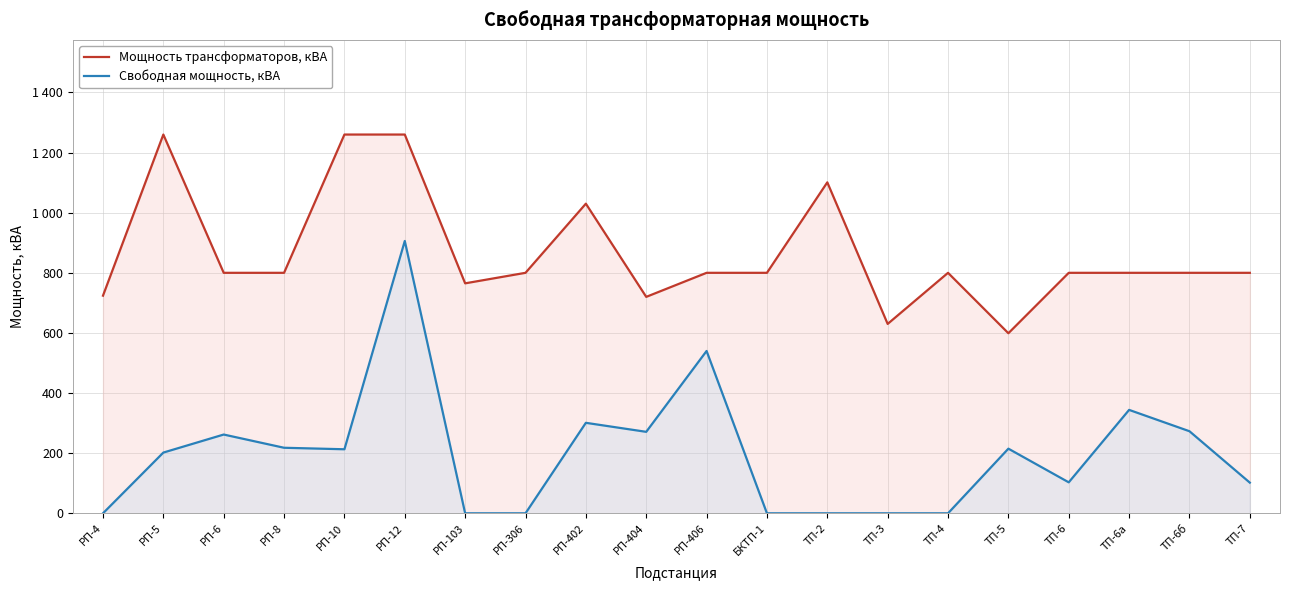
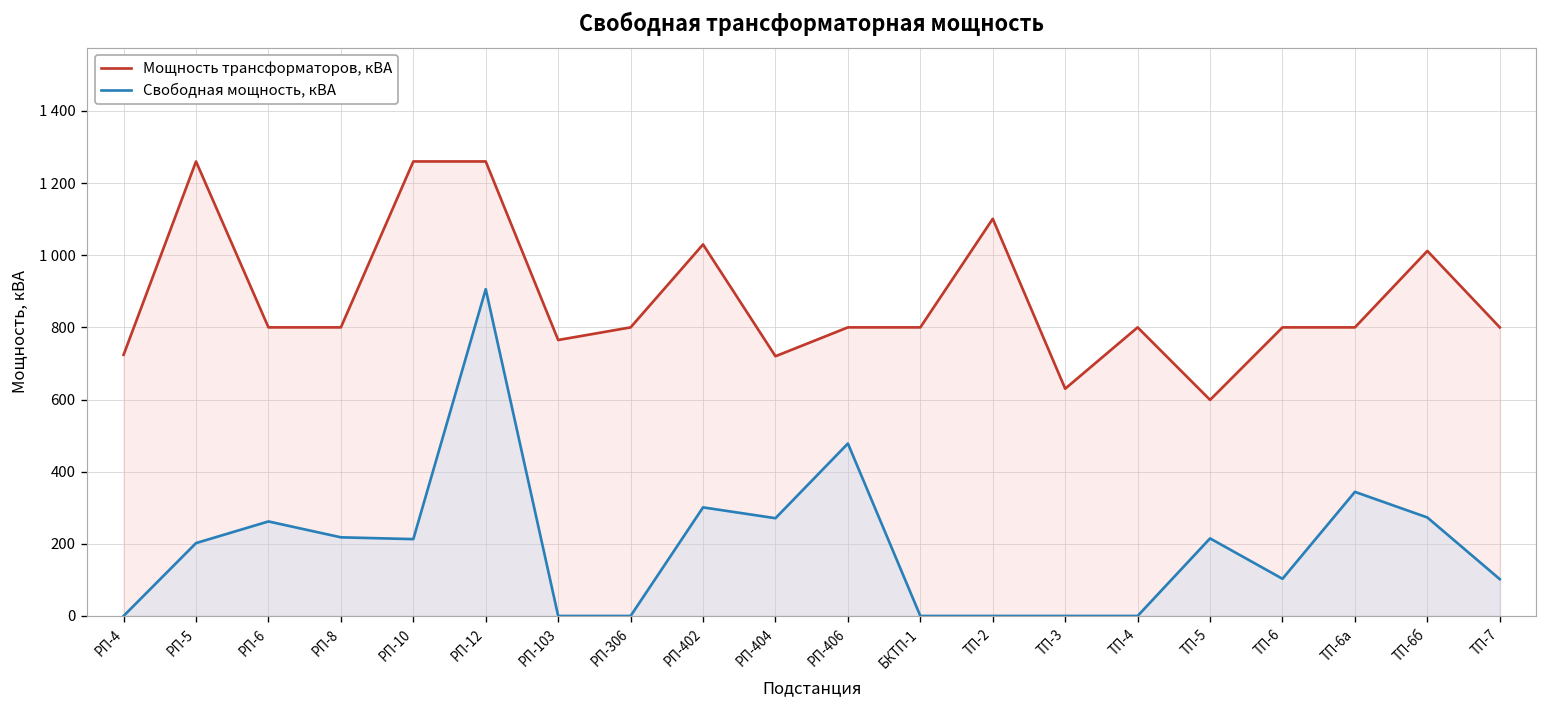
  {
    "Мощность трансформаторов, кВА": {
      "РП-4": 720,
      "РП-5": 1260,
      "РП-6": 800,
      "РП-8": 800,
      "РП-10": 1260,
      "РП-12": 1260,
      "РП-103": 770,
      "РП-306": 800,
      "РП-402": 1030,
      "РП-404": 720,
      "РП-406": 800,
      "БКТП-1": 800,
      "ТП-2": 1100,
      "ТП-3": 630,
      "ТП-4": 800,
      "ТП-5": 600,
      "ТП-6": 800,
      "ТП-6а": 800,
-     "ТП-6б": 800,
+     "ТП-6б": 1010,
      "ТП-7": 800
    },
    "Свободная мощность, кВА": {
      "РП-4": 0,
      "РП-5": 200,
      "РП-6": 260,
      "РП-8": 220,
      "РП-10": 210,
      "РП-12": 910,
      "РП-103": 0,
      "РП-306": 0,
      "РП-402": 300,
      "РП-404": 270,
-     "РП-406": 540,
+     "РП-406": 480,
      "БКТП-1": 0,
      "ТП-2": 0,
      "ТП-3": 0,
      "ТП-4": 0,
      "ТП-5": 220,
      "ТП-6": 100,
      "ТП-6а": 340,
      "ТП-6б": 270,
      "ТП-7": 100
    }
  }
